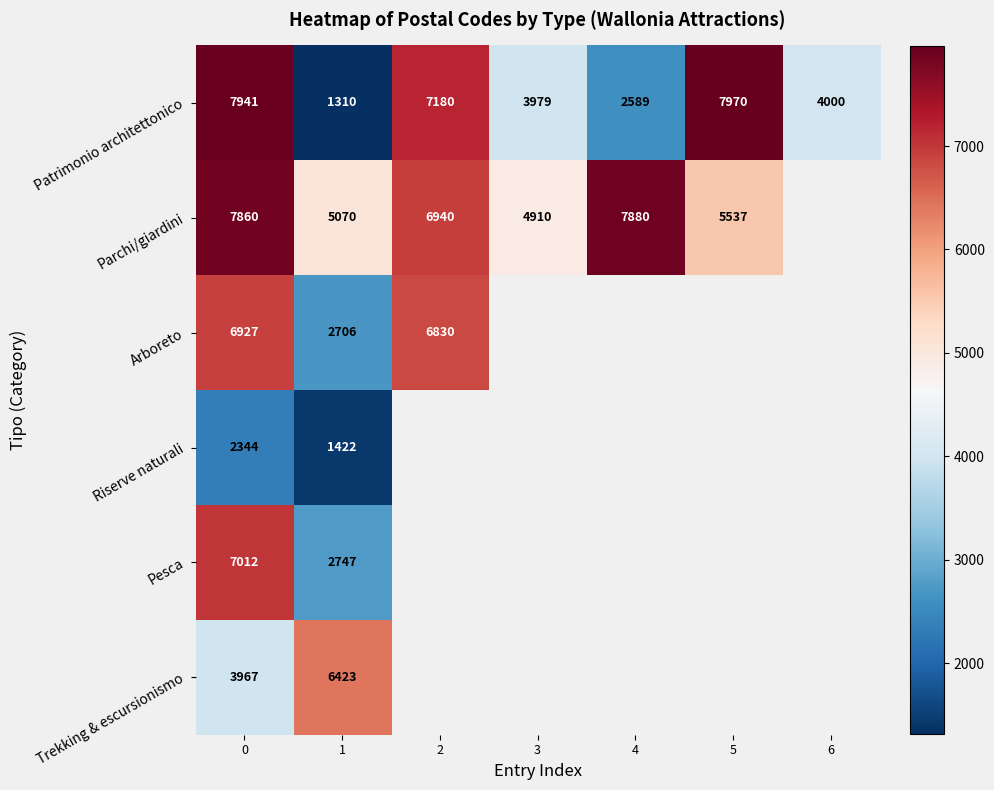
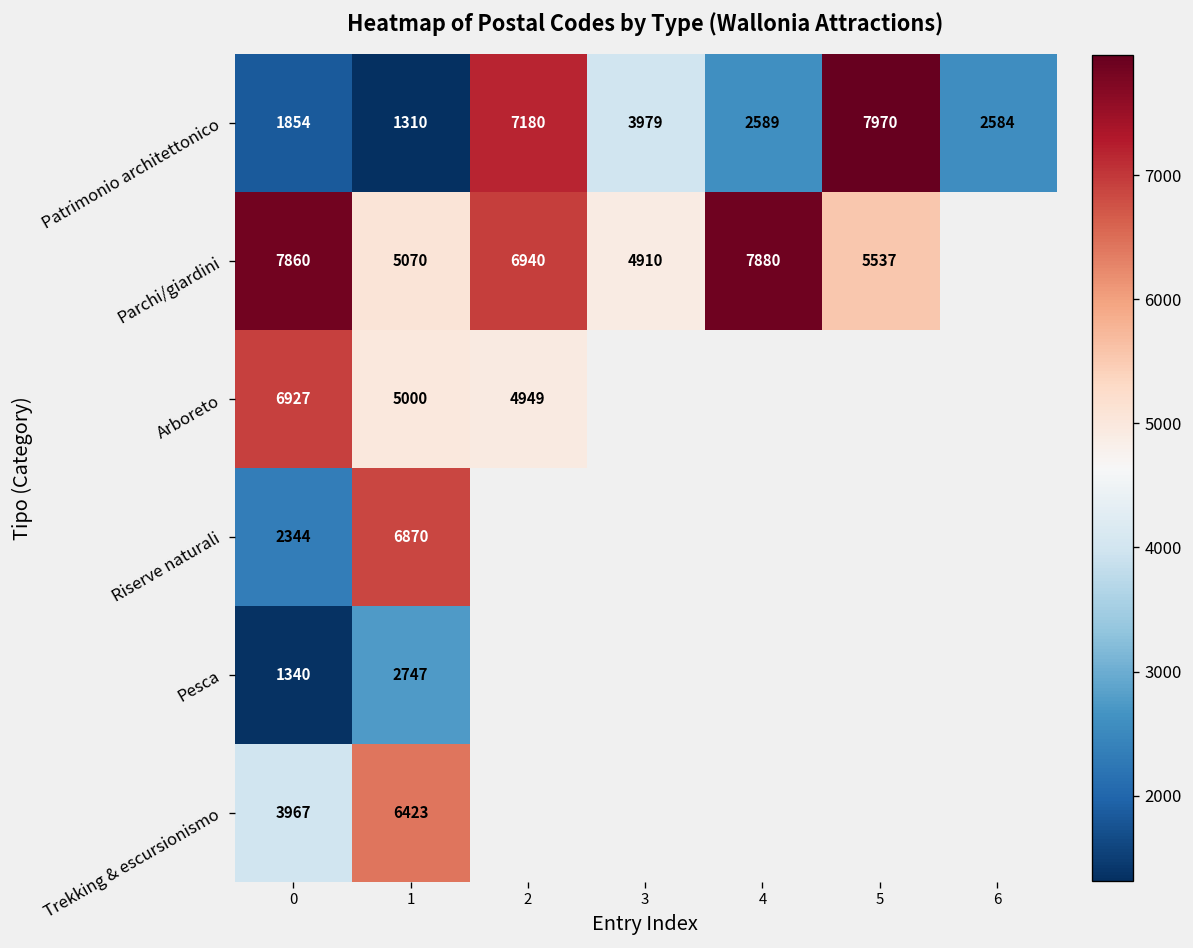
  {
    "Patrimonio architettonico": {
-     "0": 7941,
+     "0": 1854,
      "1": 1310,
      "2": 7180,
      "3": 3979,
      "4": 2589,
      "5": 7970,
-     "6": 4000
+     "6": 2584
    },
    "Parchi/giardini": {
      "0": 7860,
      "1": 5070,
      "2": 6940,
      "3": 4910,
      "4": 7880,
      "5": 5537
    },
    "Arboreto": {
      "0": 6927,
-     "1": 2706,
-     "2": 6830
+     "1": 5000,
+     "2": 4949
    },
    "Riserve naturali": {
      "0": 2344,
-     "1": 1422
+     "1": 6870
    },
    "Pesca": {
-     "0": 7012,
+     "0": 1340,
      "1": 2747
    },
    "Trekking & escursionismo": {
      "0": 3967,
      "1": 6423
    }
  }
